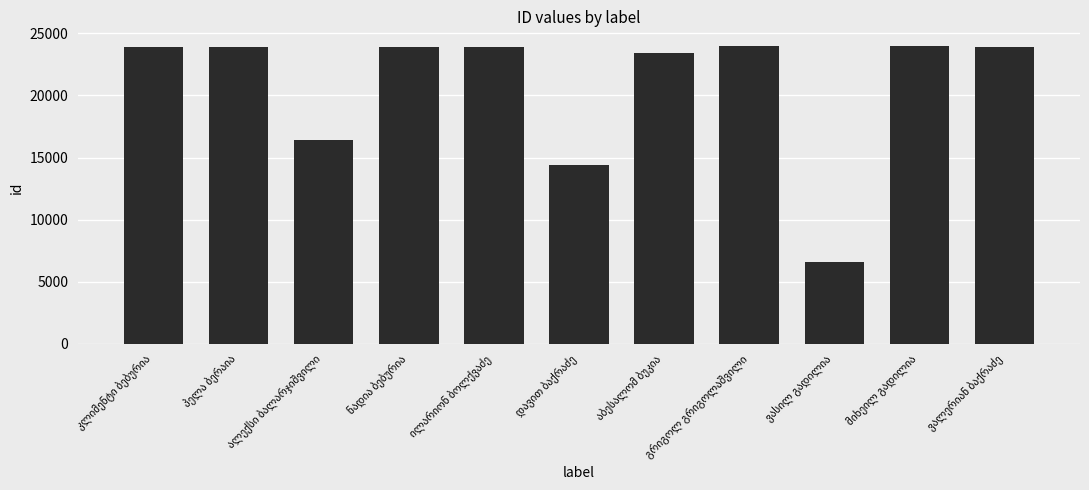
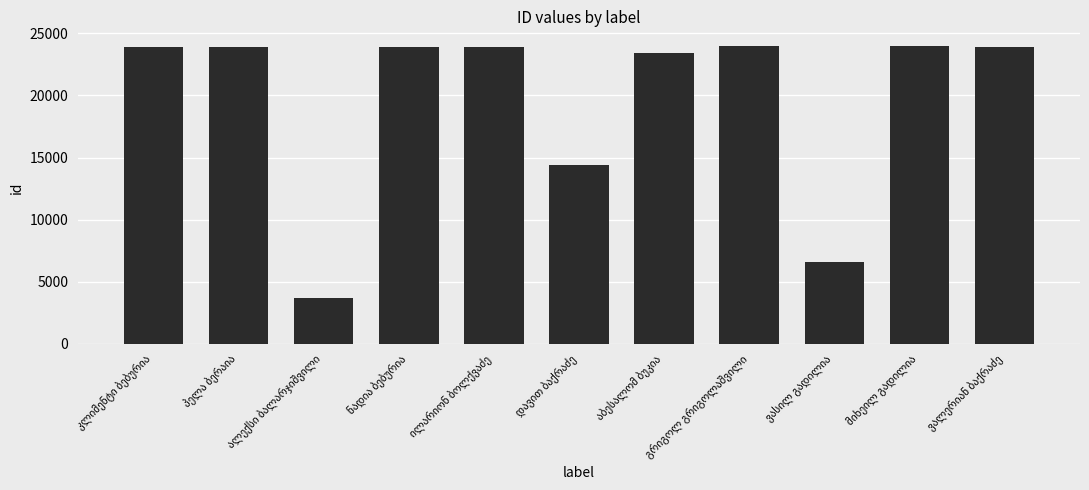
  {
    "კლიმენტი ბებურია": 23900,
    "პელა ბერაია": 23900,
-   "ალექსი ბალარჯიშვილი": 16400,
+   "ალექსი ბალარჯიშვილი": 3700,
    "ნადია ბებურია": 23900,
    "ილარიონ ბოლქვაძე": 23900,
    "დავით ბაქრაძე": 14400,
    "აბესალომ ბუკია": 23500,
    "გრიგოლ გრიგოლაშვილი": 24000,
    "ვასილ გადილია": 6600,
    "მიხეილ გადილია": 24000,
    "ვალერიან ბაქრაძე": 23900
  }
